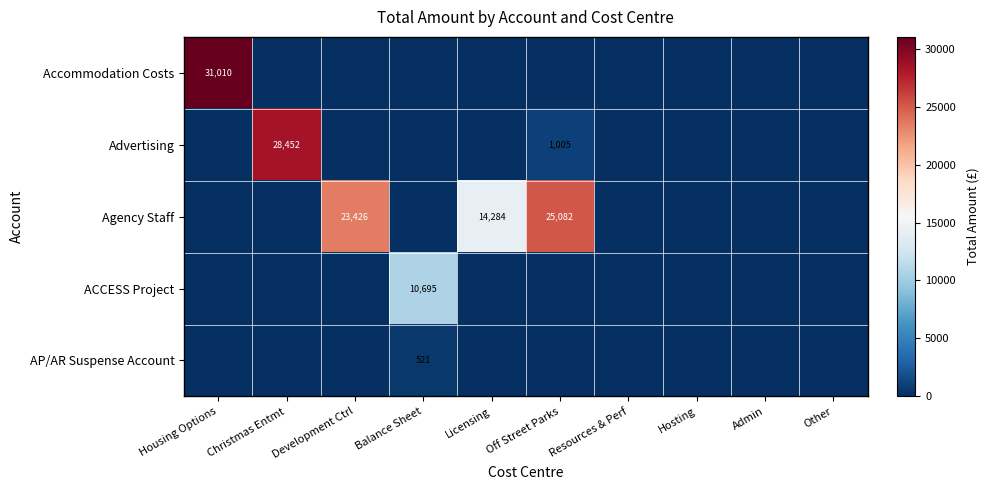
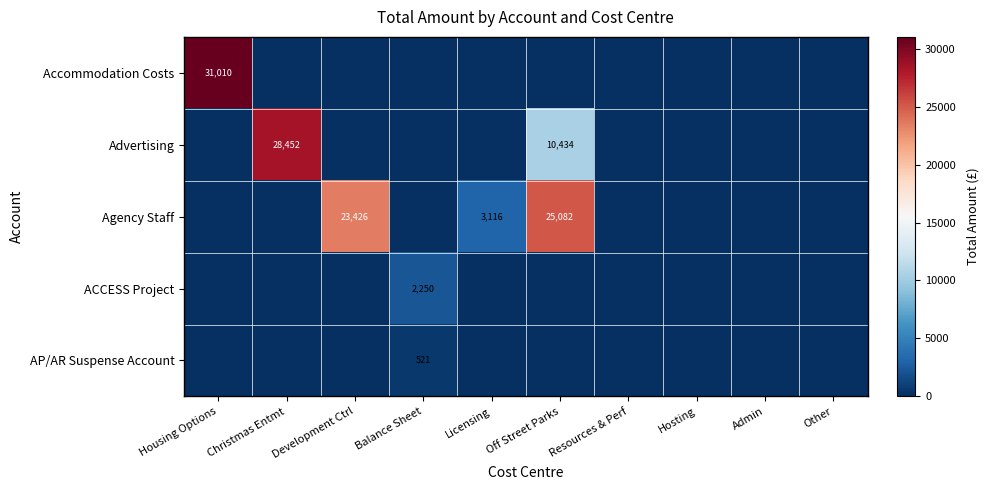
  {
    "Accommodation Costs": {
      "Housing Options": "31,010"
    },
    "Advertising": {
      "Christmas Entmt": "28,452",
-     "Off Street Parks": "1,005"
+     "Off Street Parks": "10,434"
    },
    "Agency Staff": {
      "Development Ctrl": "23,426",
-     "Licensing": "14,284",
+     "Licensing": "3,116",
      "Off Street Parks": "25,082"
    },
    "ACCESS Project": {
-     "Balance Sheet": "10,695"
+     "Balance Sheet": "2,250"
    },
    "AP/AR Suspense Account": {
      "Balance Sheet": "521"
    }
  }
